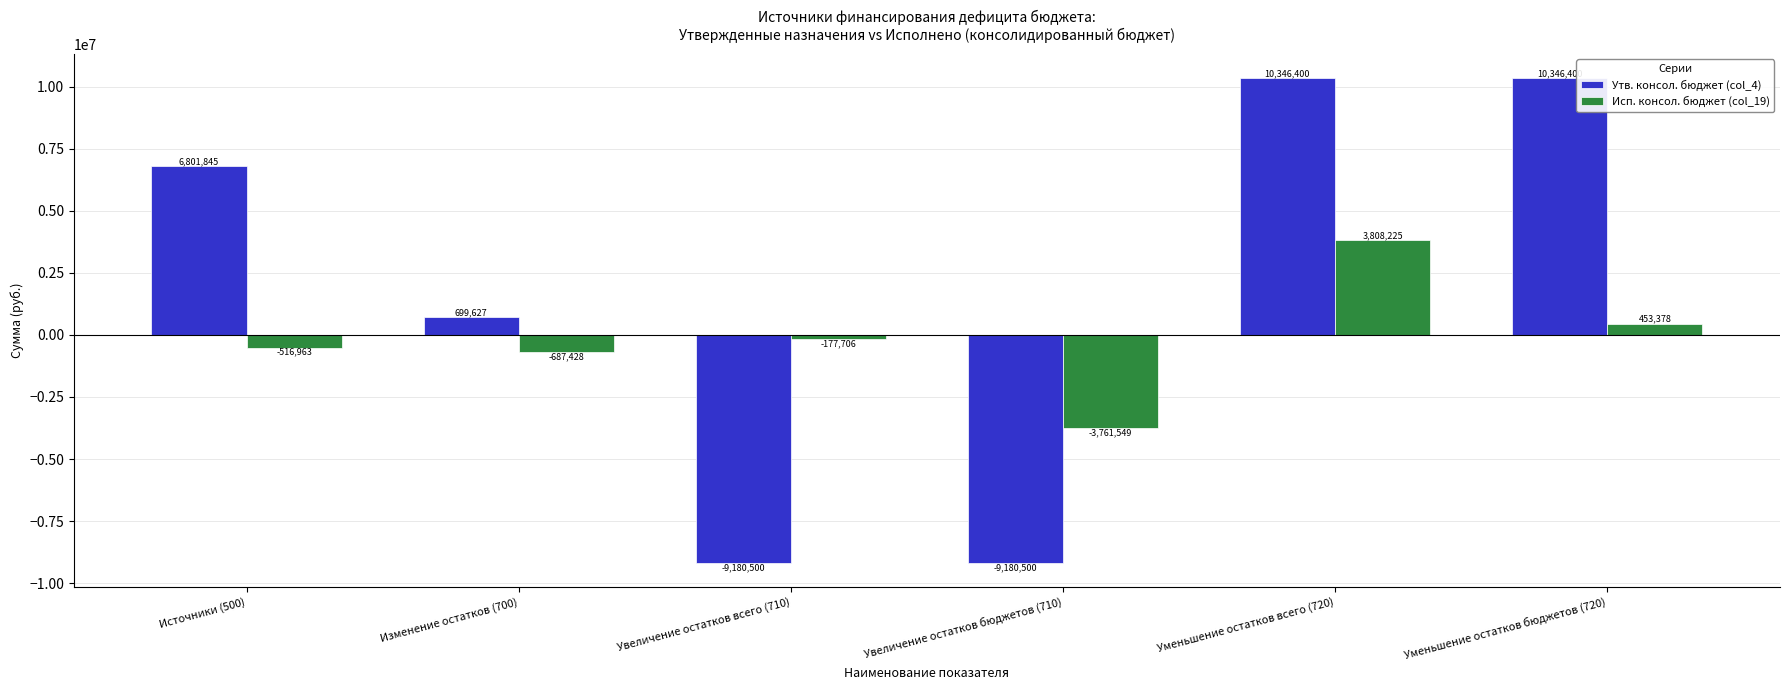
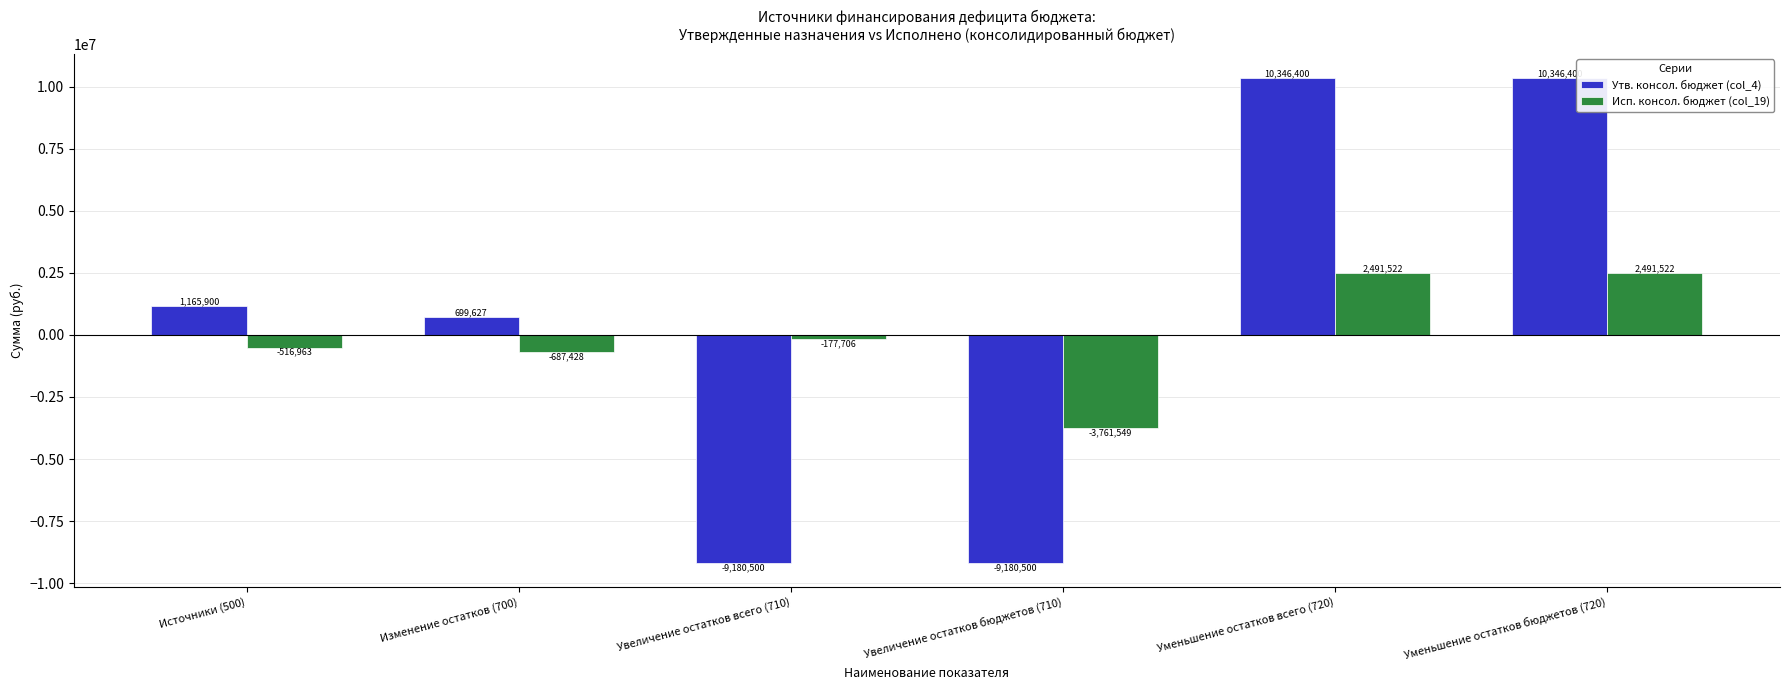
  {
    "Утв. консол. бюджет (col_4)": {
-     "Источники (500)": "6,801,845",
+     "Источники (500)": "1,165,900",
      "Изменение остатков (700)": "699,627",
      "Увеличение остатков всего (710)": "-9,180,500",
      "Увеличение остатков бюджетов (710)": "-9,180,500",
      "Уменьшение остатков всего (720)": "10,346,400"
    },
    "Исп. консол. бюджет (col_19)": {
      "Источники (500)": "-516,963",
      "Изменение остатков (700)": "-687,428",
      "Увеличение остатков всего (710)": "-177,706",
      "Увеличение остатков бюджетов (710)": "-3,761,549",
-     "Уменьшение остатков всего (720)": "3,808,225",
-     "Уменьшение остатков бюджетов (720)": "453,378"
+     "Уменьшение остатков всего (720)": "2,491,522",
+     "Уменьшение остатков бюджетов (720)": "2,491,522"
    }
  }
